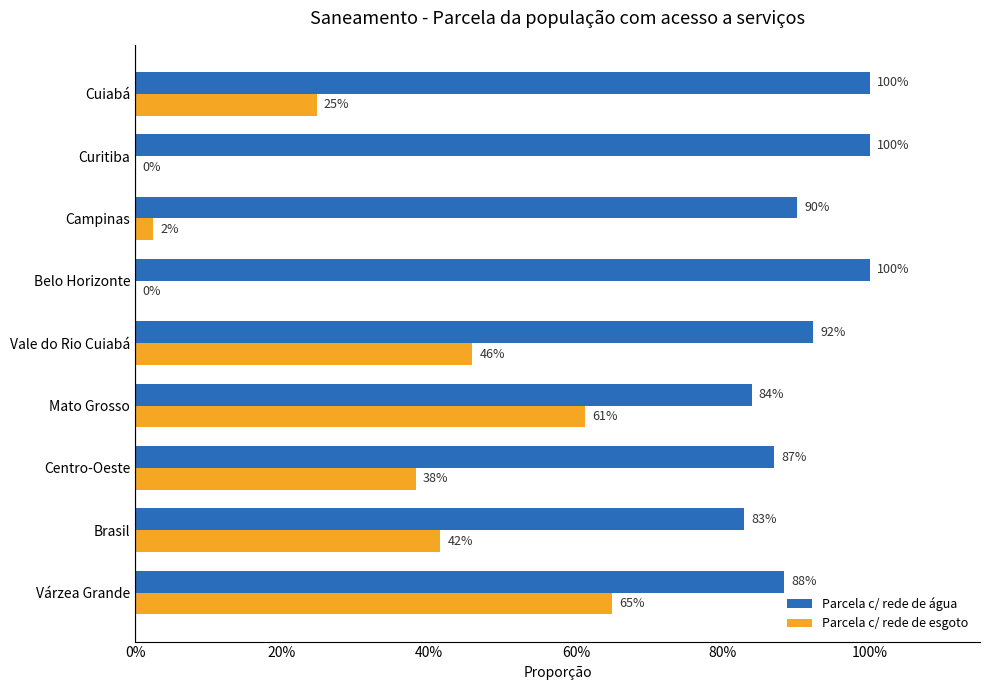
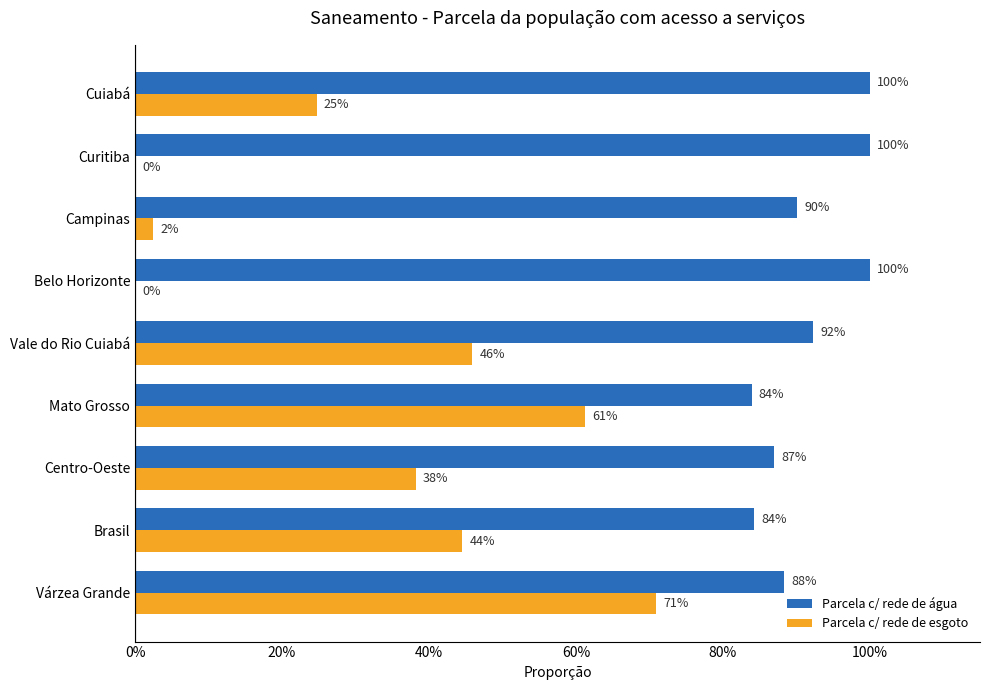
  {
    "Parcela c/ rede de água": {
      "Cuiabá": "100%",
      "Curitiba": "100%",
      "Campinas": "90%",
      "Belo Horizonte": "100%",
      "Vale do Rio Cuiabá": "92%",
      "Mato Grosso": "84%",
      "Centro-Oeste": "87%",
-     "Brasil": "83%",
+     "Brasil": "84%",
      "Várzea Grande": "88%"
    },
    "Parcela c/ rede de esgoto": {
      "Cuiabá": "25%",
      "Curitiba": "0%",
      "Campinas": "2%",
      "Belo Horizonte": "0%",
      "Vale do Rio Cuiabá": "46%",
      "Mato Grosso": "61%",
      "Centro-Oeste": "38%",
-     "Brasil": "42%",
-     "Várzea Grande": "65%"
+     "Brasil": "44%",
+     "Várzea Grande": "71%"
    }
  }
